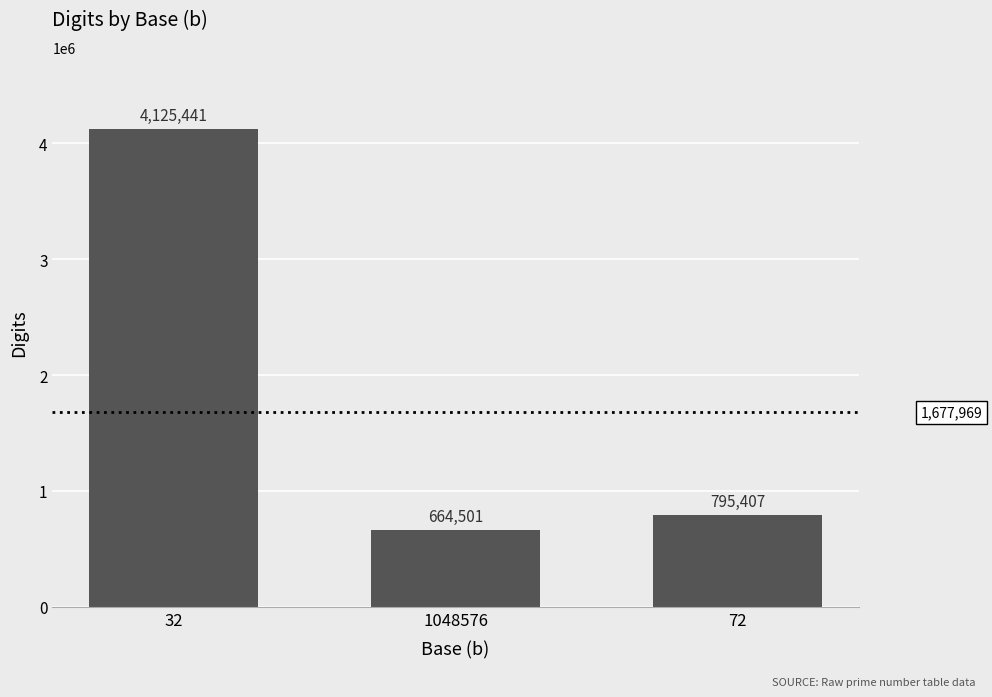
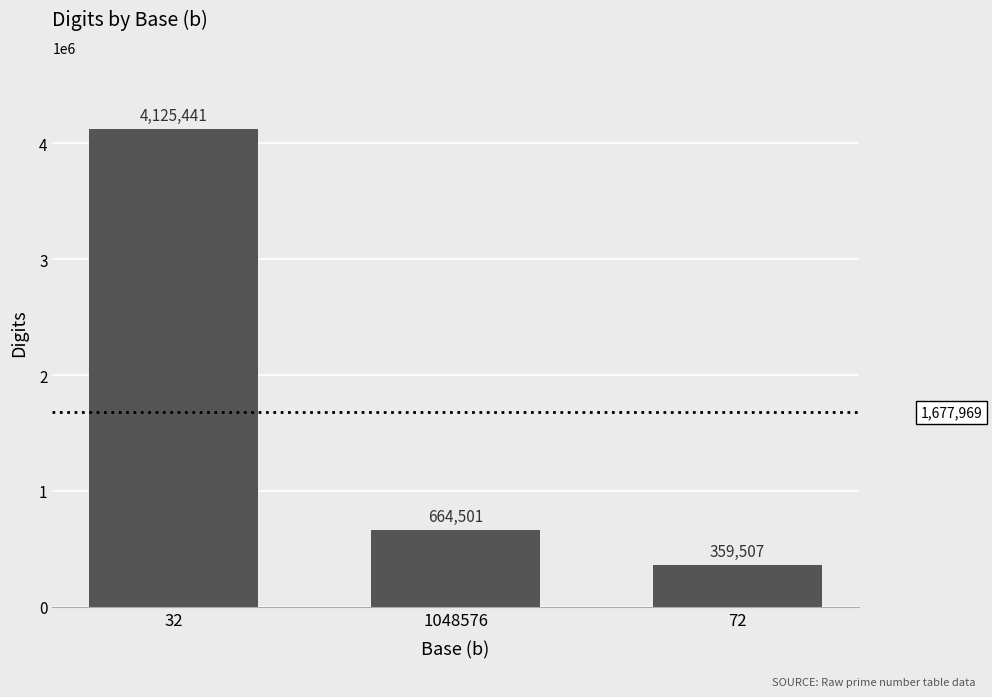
  {
    "32": "4,125,441",
    "1048576": "664,501",
-   "72": "795,407"
+   "72": "359,507"
  }
